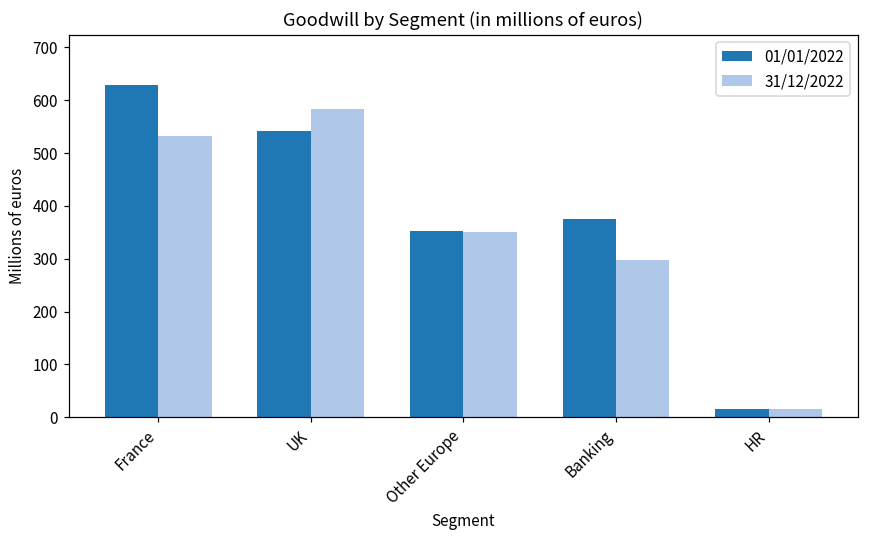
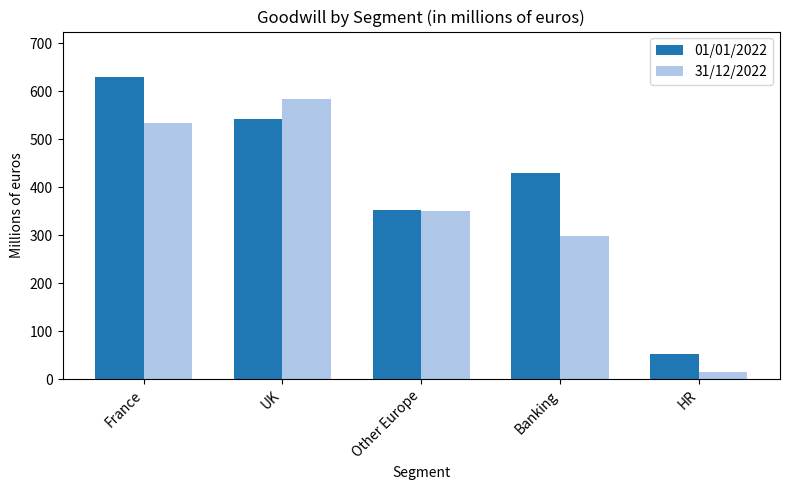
  {
    "01/01/2022": {
      "France": 630,
      "UK": 540,
      "Other Europe": 350,
-     "Banking": 380,
-     "HR": 20
+     "Banking": 430,
+     "HR": 50
    },
    "31/12/2022": {
      "France": 530,
      "UK": 580,
      "Other Europe": 350,
      "Banking": 300,
      "HR": 20
    }
  }
